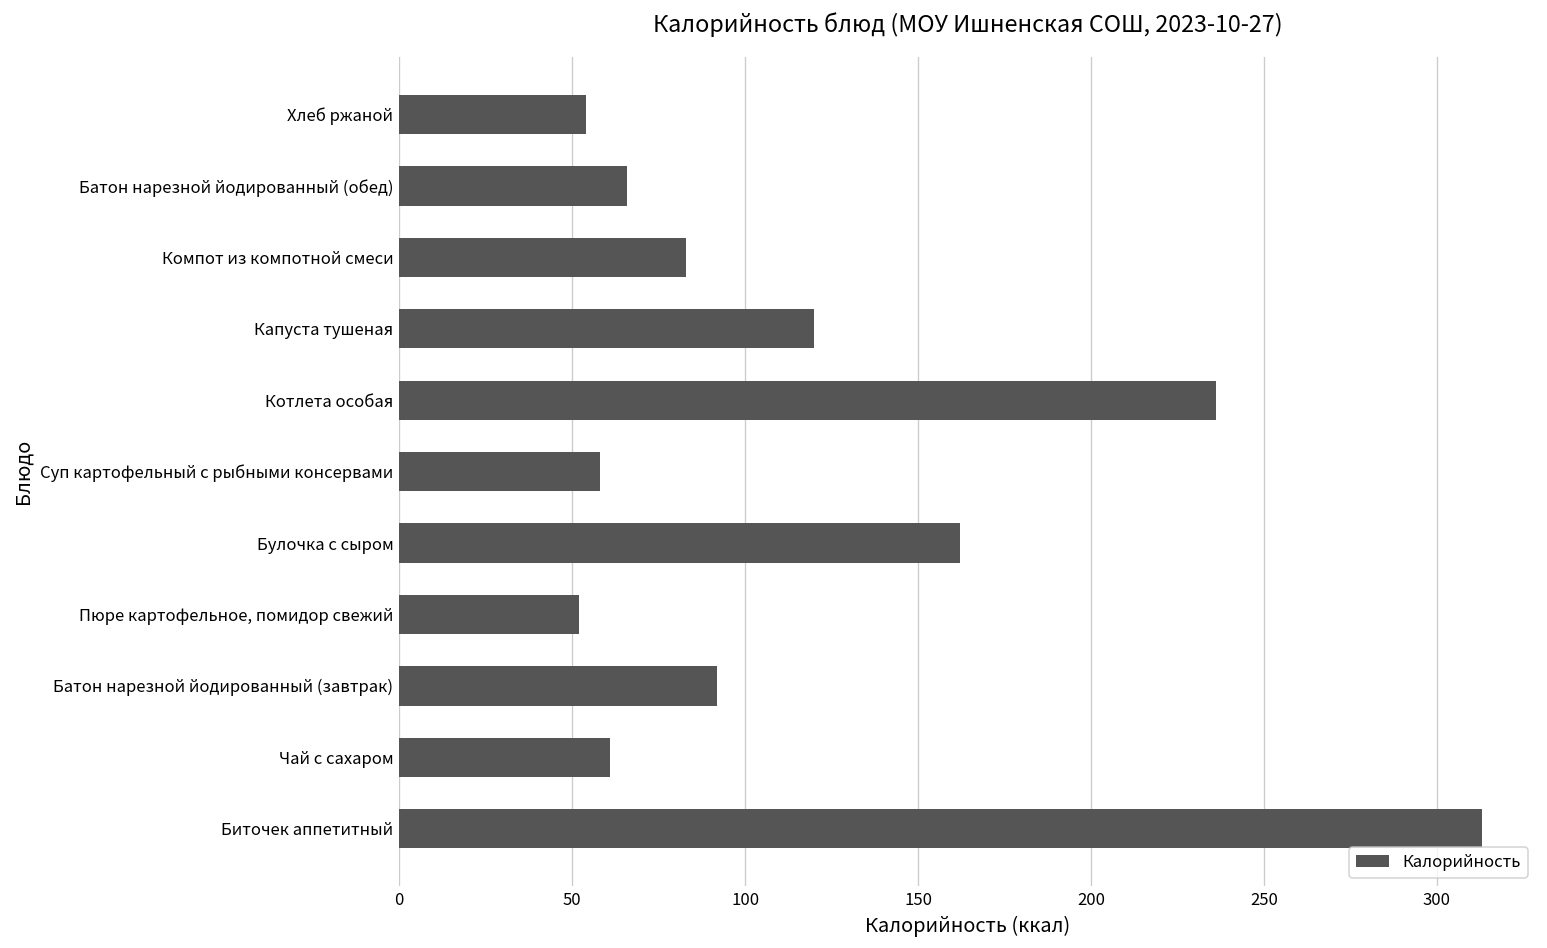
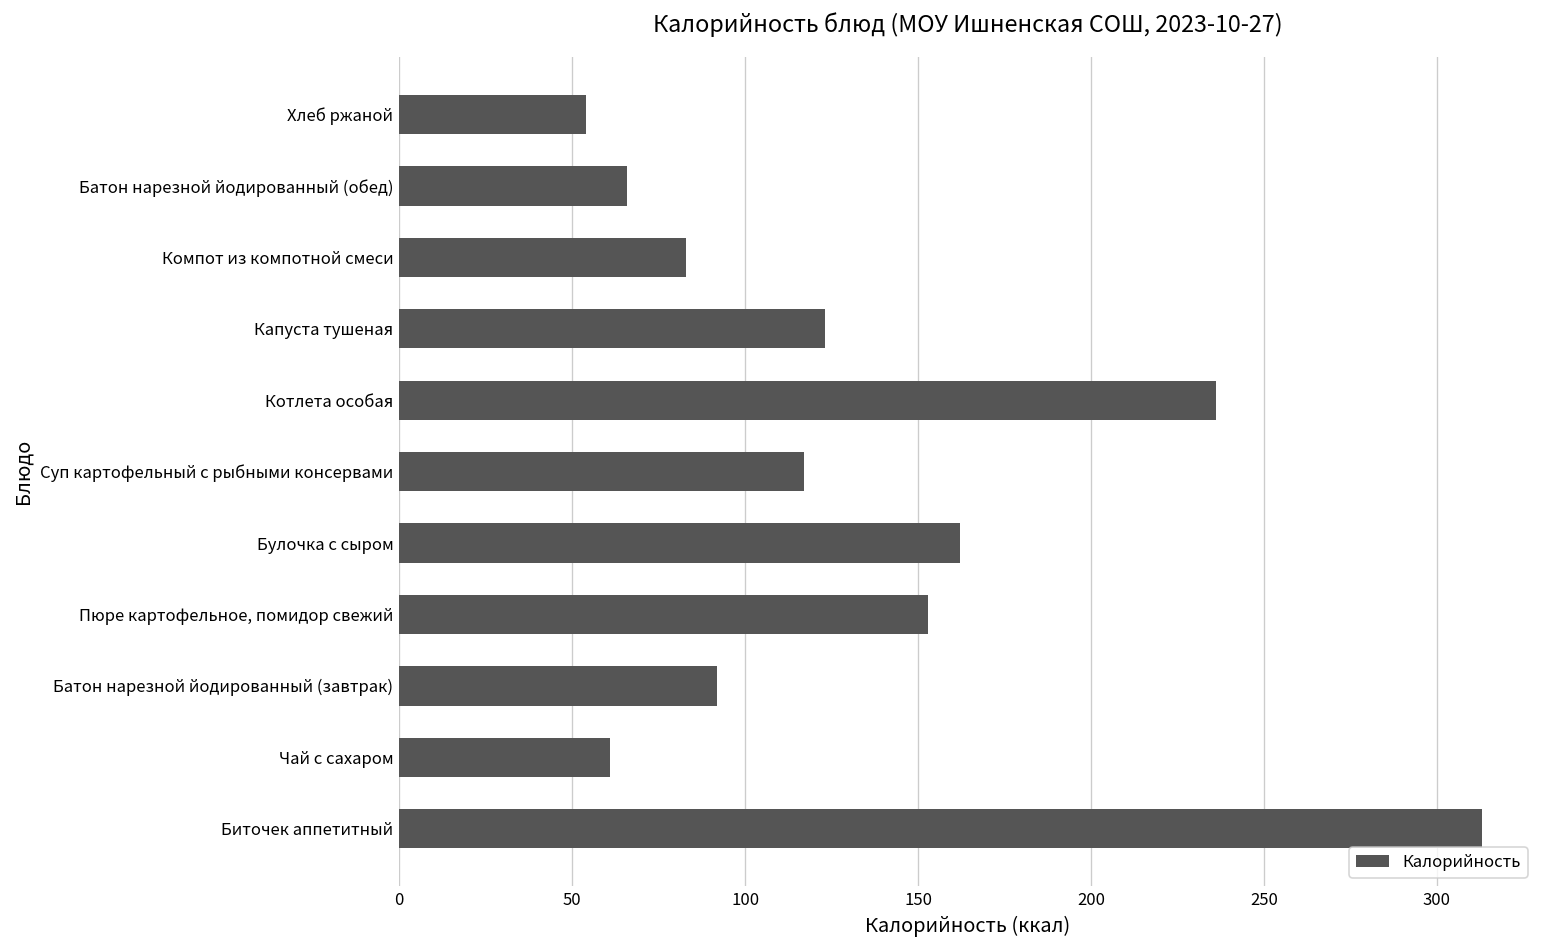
  {
    "Хлеб ржаной": 54,
    "Батон нарезной йодированный (обед)": 66,
    "Компот из компотной смеси": 83,
-   "Капуста тушеная": 120,
+   "Капуста тушеная": 123,
    "Котлета особая": 236,
-   "Суп картофельный с рыбными консервами": 58,
+   "Суп картофельный с рыбными консервами": 117,
    "Булочка с сыром": 162,
-   "Пюре картофельное, помидор свежий": 52,
+   "Пюре картофельное, помидор свежий": 153,
    "Батон нарезной йодированный (завтрак)": 92,
    "Чай с сахаром": 61,
    "Биточек аппетитный": 313
  }
